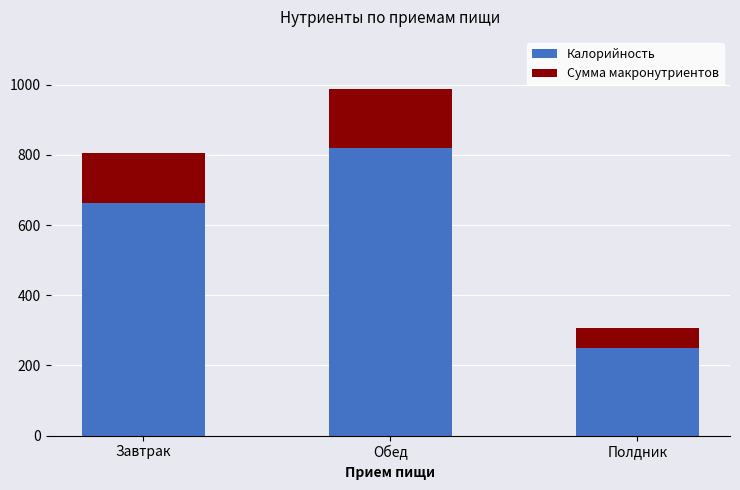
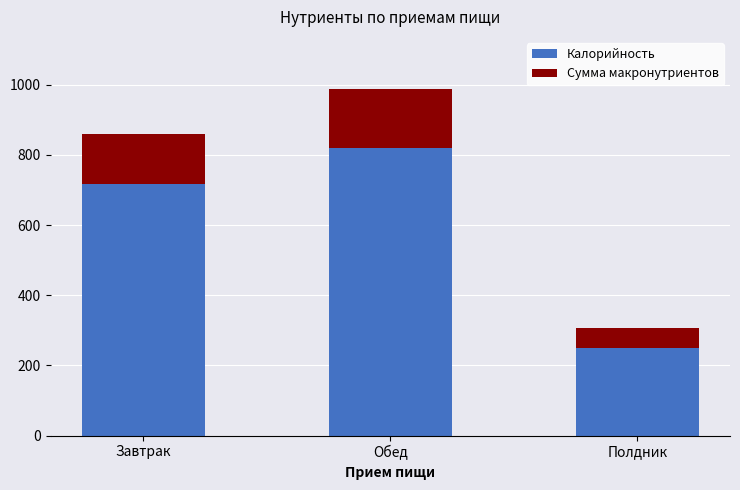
  {
    "Калорийность": {
-     "Завтрак": 660,
+     "Завтрак": 720,
      "Обед": 820,
      "Полдник": 250
    },
    "Сумма макронутриентов": {
      "Завтрак": 140,
      "Обед": 170,
      "Полдник": 60
    }
  }
